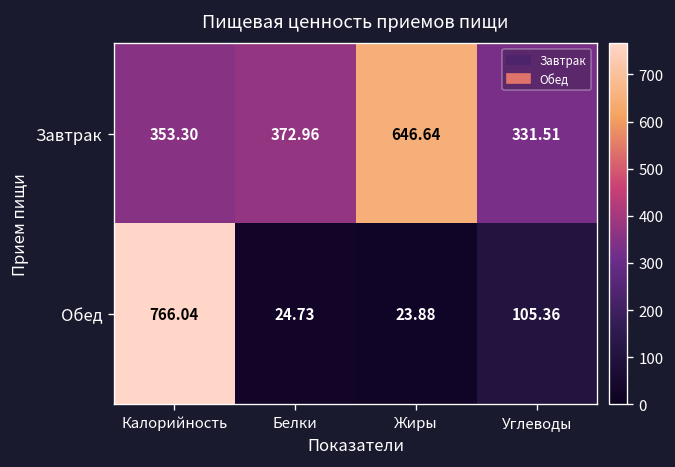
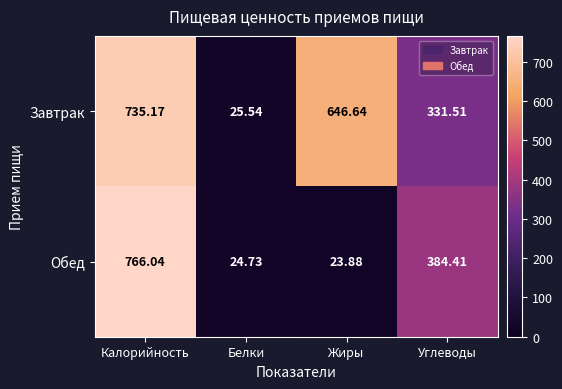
  {
    "Завтрак": {
-     "Калорийность": 353.30,
-     "Белки": 372.96,
+     "Калорийность": 735.17,
+     "Белки": 25.54,
      "Жиры": 646.64,
      "Углеводы": 331.51
    },
    "Обед": {
      "Калорийность": 766.04,
      "Белки": 24.73,
      "Жиры": 23.88,
-     "Углеводы": 105.36
+     "Углеводы": 384.41
    }
  }
